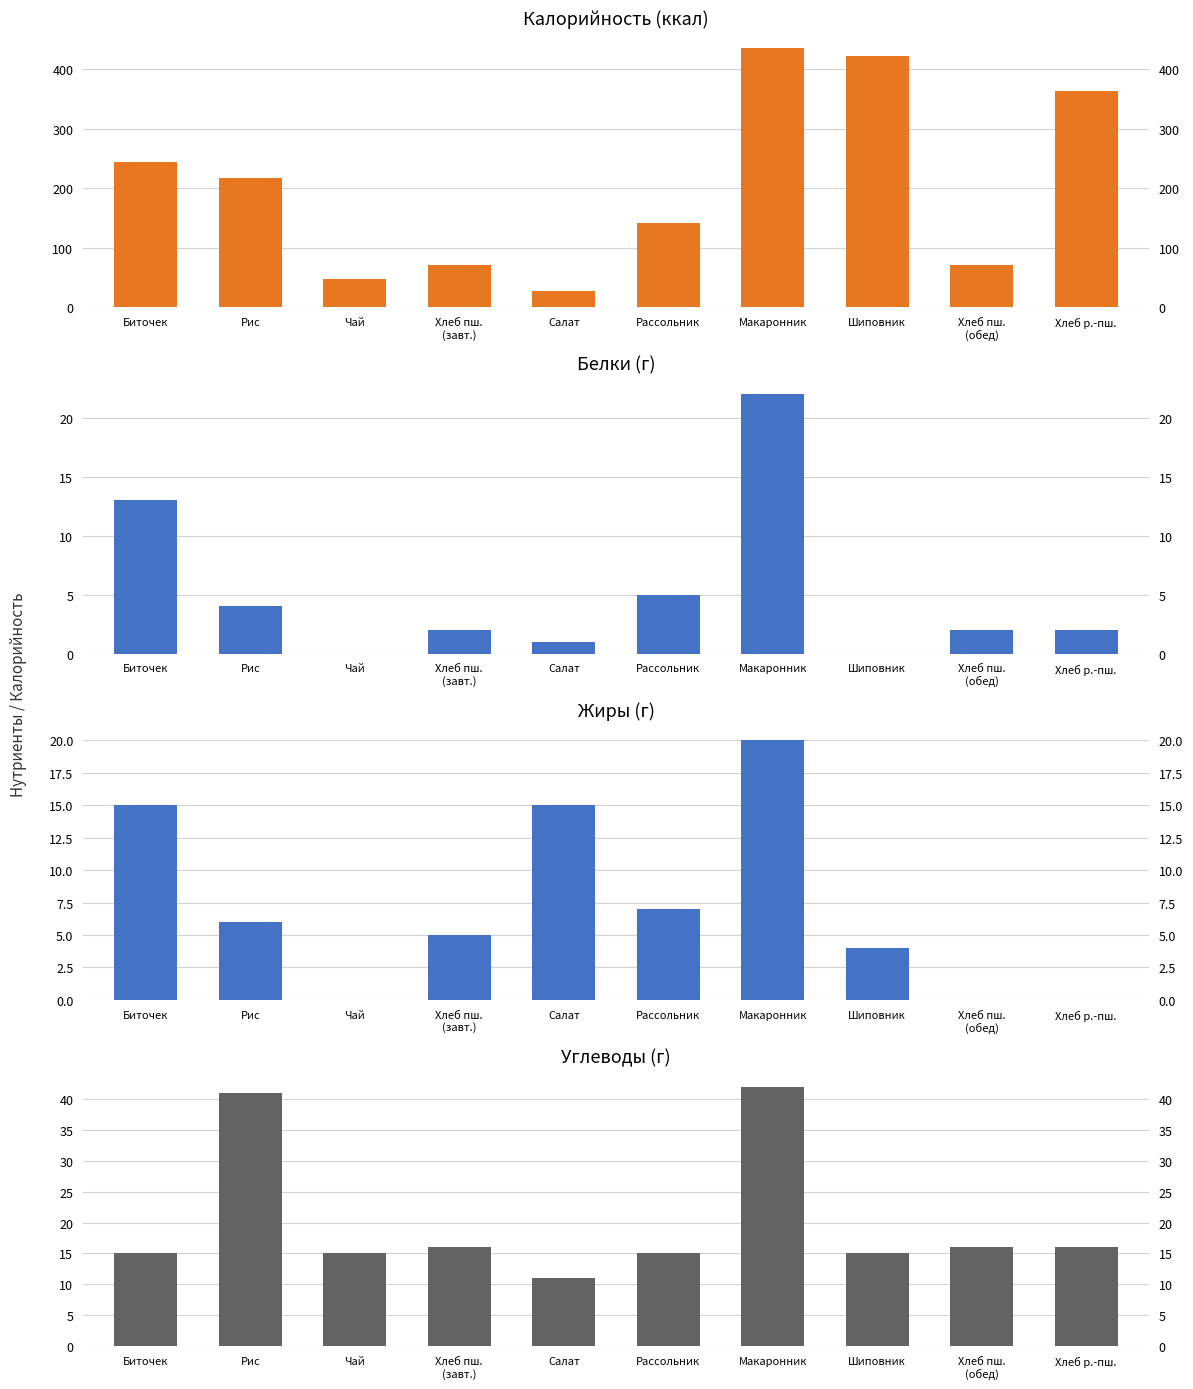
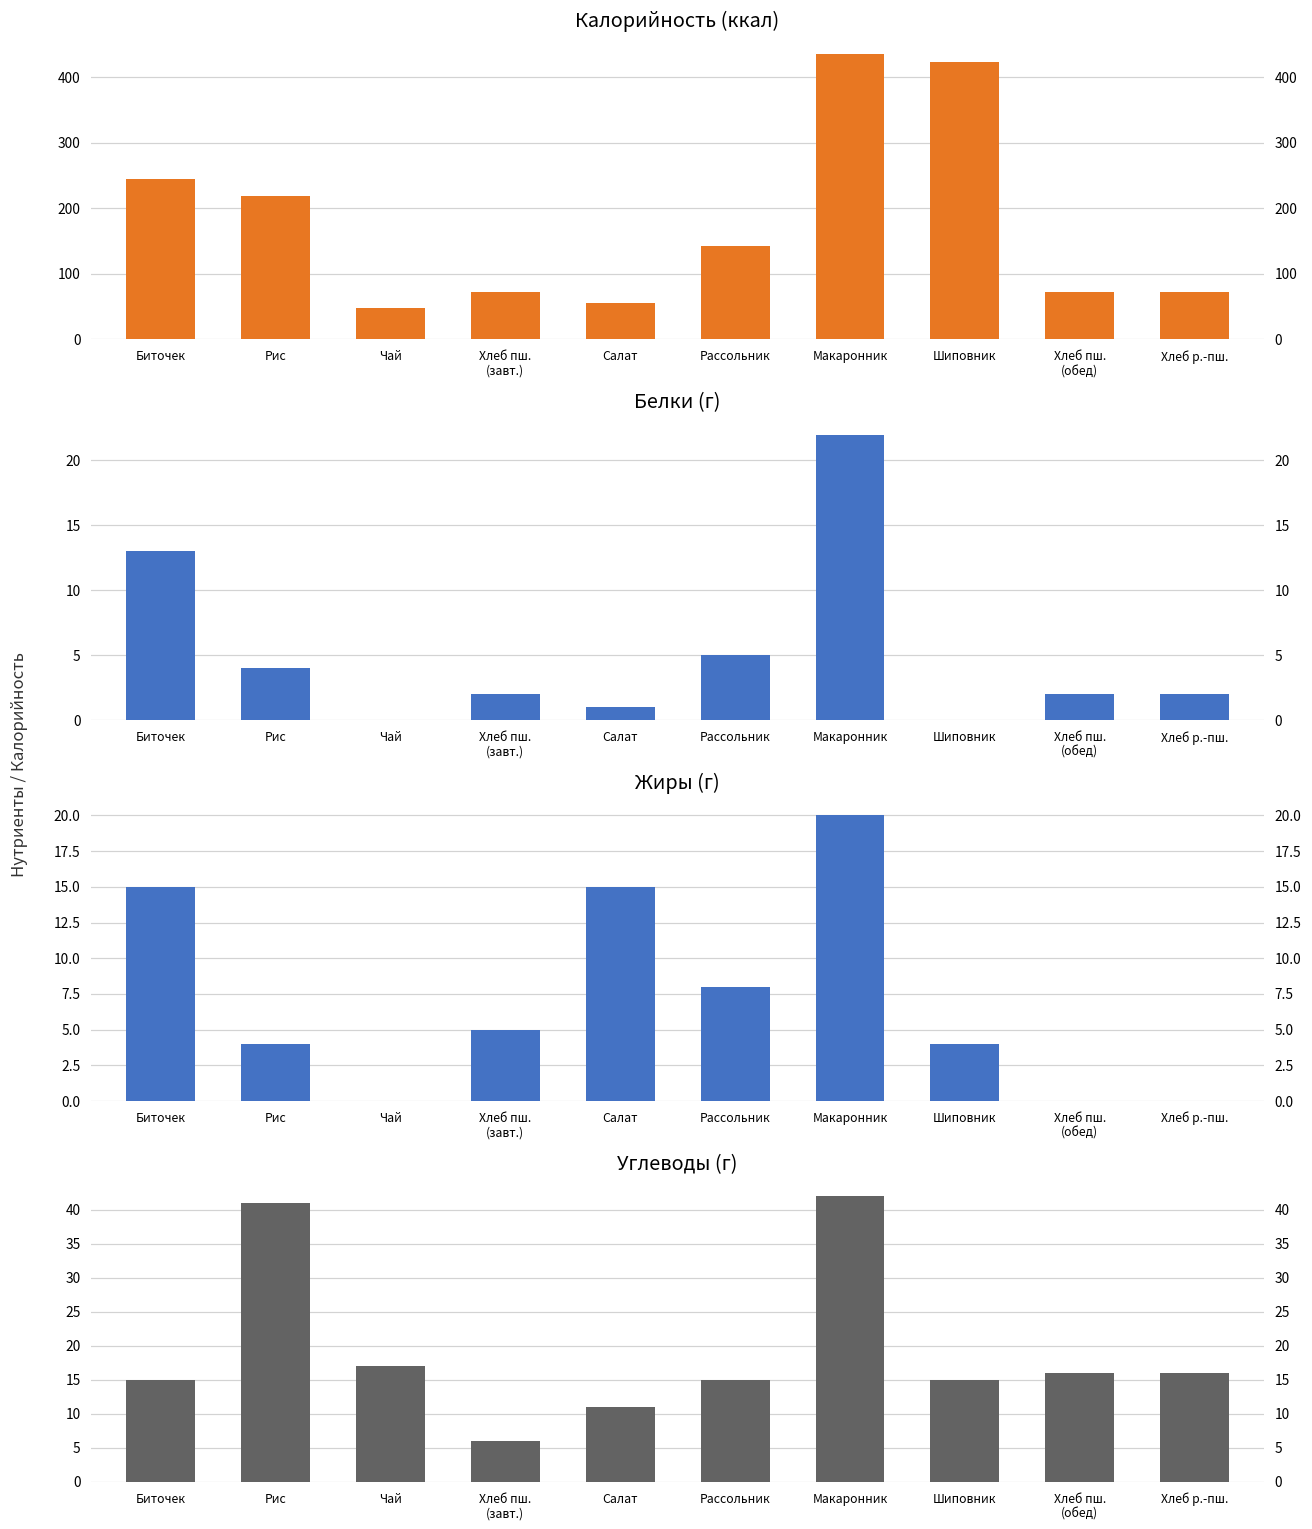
  {
    "Калорийность (ккал)": {
      "Биточек": 250,
      "Рис": 220,
      "Чай": 50,
      "Хлеб пш. (завт.)": 70,
-     "Салат": 30,
+     "Салат": 60,
      "Рассольник": 140,
      "Макаронник": 440,
      "Шиповник": 420,
      "Хлеб пш. (обед)": 70,
-     "Хлеб р.-пш.": 360
+     "Хлеб р.-пш.": 70
    },
    "Белки (г)": {
      "Биточек": 13.0,
      "Рис": 4.0,
      "Чай": 0.0,
      "Хлеб пш. (завт.)": 2.0,
      "Салат": 1.0,
      "Рассольник": 5.0,
      "Макаронник": 22.0,
      "Шиповник": 0.0,
      "Хлеб пш. (обед)": 2.0,
      "Хлеб р.-пш.": 2.0
    },
    "Жиры (г)": {
      "Биточек": 15,
-     "Рис": 6,
+     "Рис": 4,
      "Чай": 0,
      "Хлеб пш. (завт.)": 5,
      "Салат": 15,
-     "Рассольник": 7,
+     "Рассольник": 8,
      "Макаронник": 20,
      "Шиповник": 4,
      "Хлеб пш. (обед)": 0,
      "Хлеб р.-пш.": 0
    },
    "Углеводы (г)": {
      "Биточек": 15,
      "Рис": 41,
-     "Чай": 15,
-     "Хлеб пш. (завт.)": 16,
+     "Чай": 17,
+     "Хлеб пш. (завт.)": 6,
      "Салат": 11,
      "Рассольник": 15,
      "Макаронник": 42,
      "Шиповник": 15,
      "Хлеб пш. (обед)": 16,
      "Хлеб р.-пш.": 16
    }
  }
